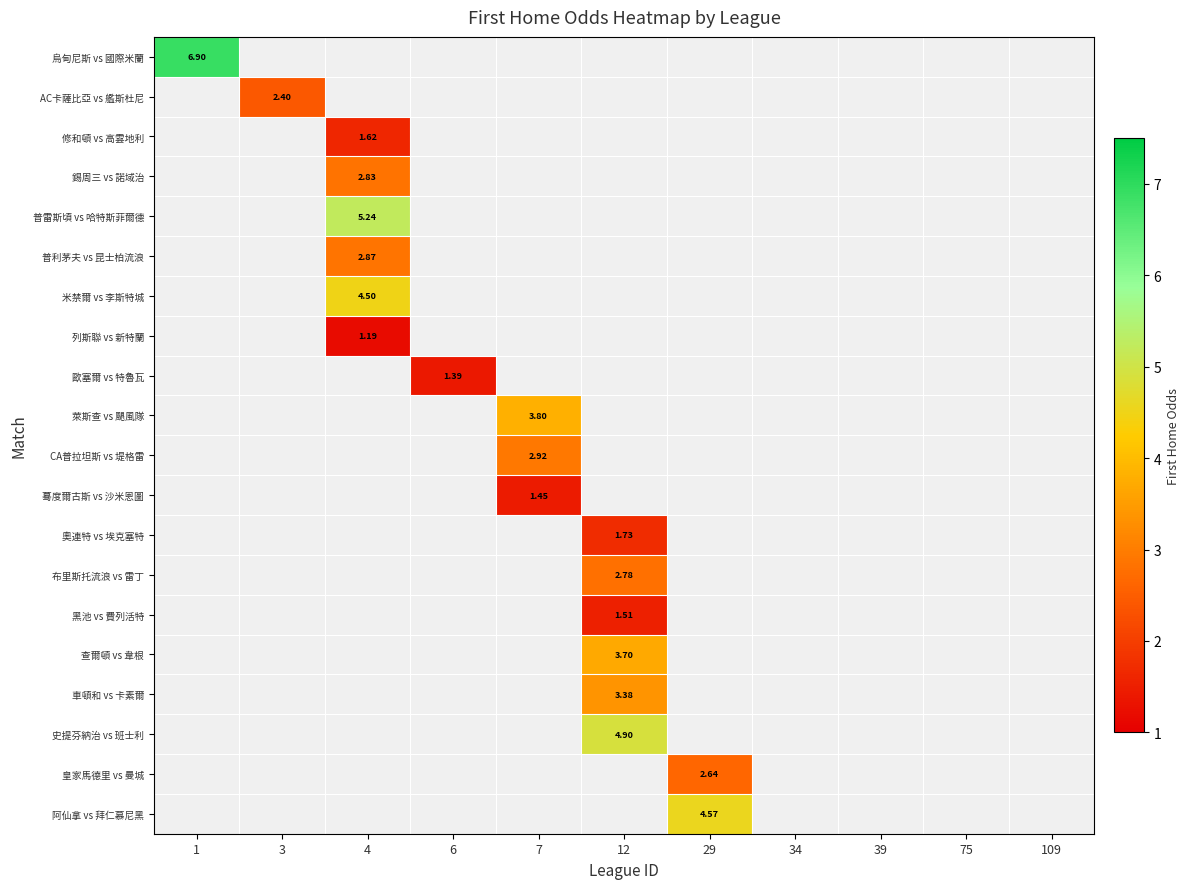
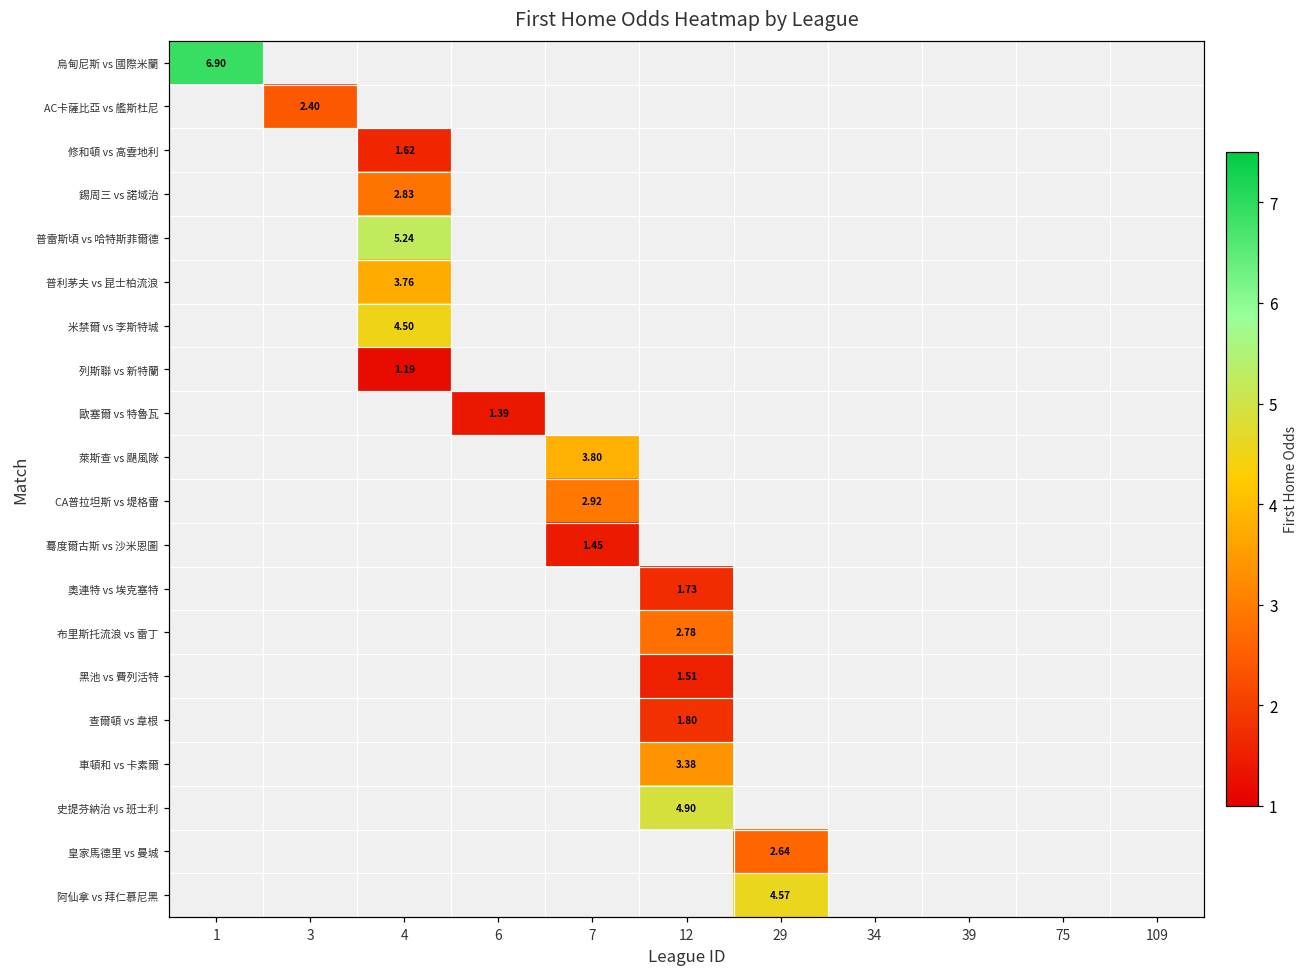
  {
    "烏甸尼斯 vs 國際米蘭": {
      "1": 6.90
    },
    "AC卡薩比亞 vs 艦斯杜尼": {
      "3": 2.40
    },
    "修和頓 vs 高雲地利": {
      "4": 1.62
    },
    "錫周三 vs 諾域治": {
      "4": 2.83
    },
    "普雷斯頃 vs 哈特斯菲爾德": {
      "4": 5.24
    },
    "普利茅夫 vs 昆士柏流浪": {
-     "4": 2.87
+     "4": 3.76
    },
    "米禁爾 vs 李斯特城": {
      "4": 4.50
    },
    "列斯聯 vs 新特蘭": {
      "4": 1.19
    },
    "歐塞爾 vs 特魯瓦": {
      "6": 1.39
    },
    "萊斯查 vs 颶風隊": {
      "7": 3.80
    },
    "CA普拉坦斯 vs 堤格雷": {
      "7": 2.92
    },
    "蓦度爾古斯 vs 沙米恩圖": {
      "7": 1.45
    },
    "奧連特 vs 埃克塞特": {
      "12": 1.73
    },
    "布里斯托流浪 vs 雷丁": {
      "12": 2.78
    },
    "黑池 vs 費列活特": {
      "12": 1.51
    },
    "查爾頓 vs 韋根": {
-     "12": 3.70
+     "12": 1.80
    },
    "車頓和 vs 卡素爾": {
      "12": 3.38
    },
    "史提芬納治 vs 班士利": {
      "12": 4.90
    },
    "皇家馬德里 vs 曼城": {
      "29": 2.64
    },
    "阿仙拿 vs 拜仁慕尼黑": {
      "29": 4.57
    }
  }
